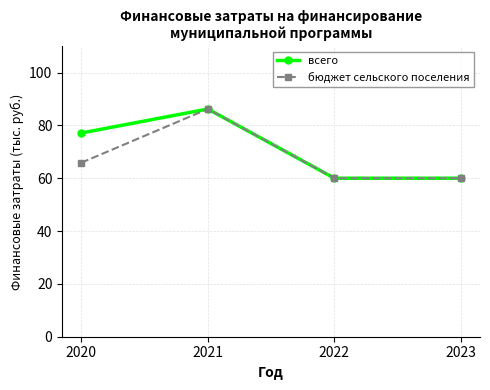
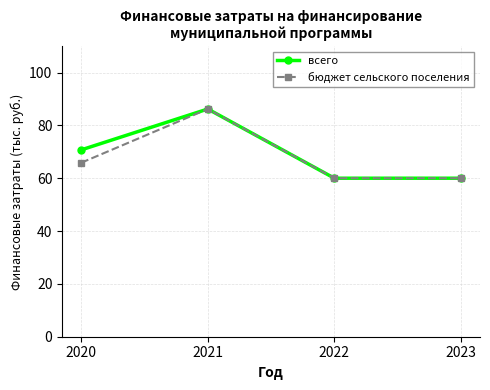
  {
    "всего": {
-     "2020": 77
+     "2020": 71
    },
    "бюджет сельского поселения": {
      "2020": 66
    }
  }
